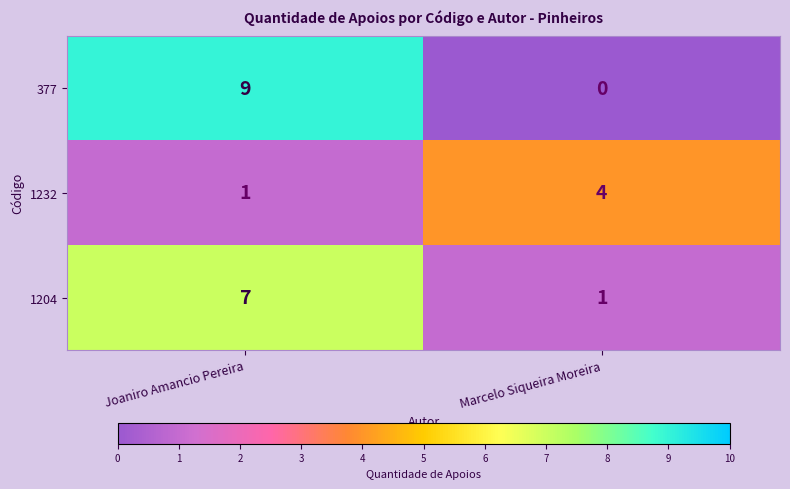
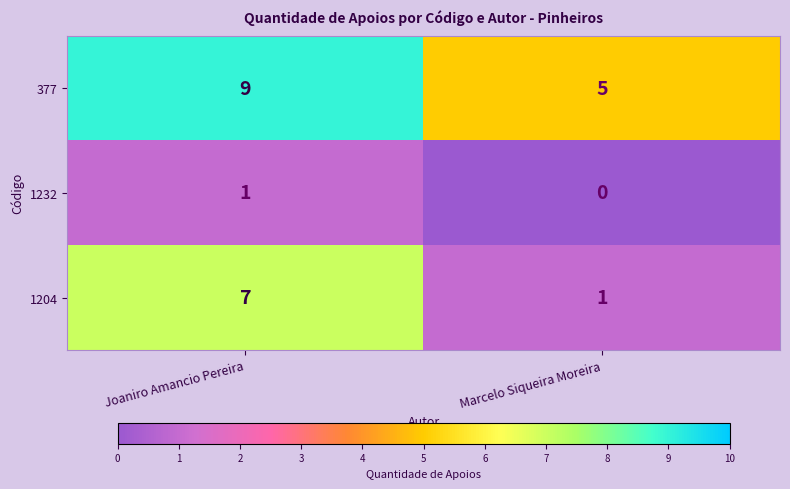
  {
    "377": {
      "Joaniro Amancio Pereira": 9,
-     "Marcelo Siqueira Moreira": 0
+     "Marcelo Siqueira Moreira": 5
    },
    "1232": {
      "Joaniro Amancio Pereira": 1,
-     "Marcelo Siqueira Moreira": 4
+     "Marcelo Siqueira Moreira": 0
    },
    "1204": {
      "Joaniro Amancio Pereira": 7,
      "Marcelo Siqueira Moreira": 1
    }
  }
